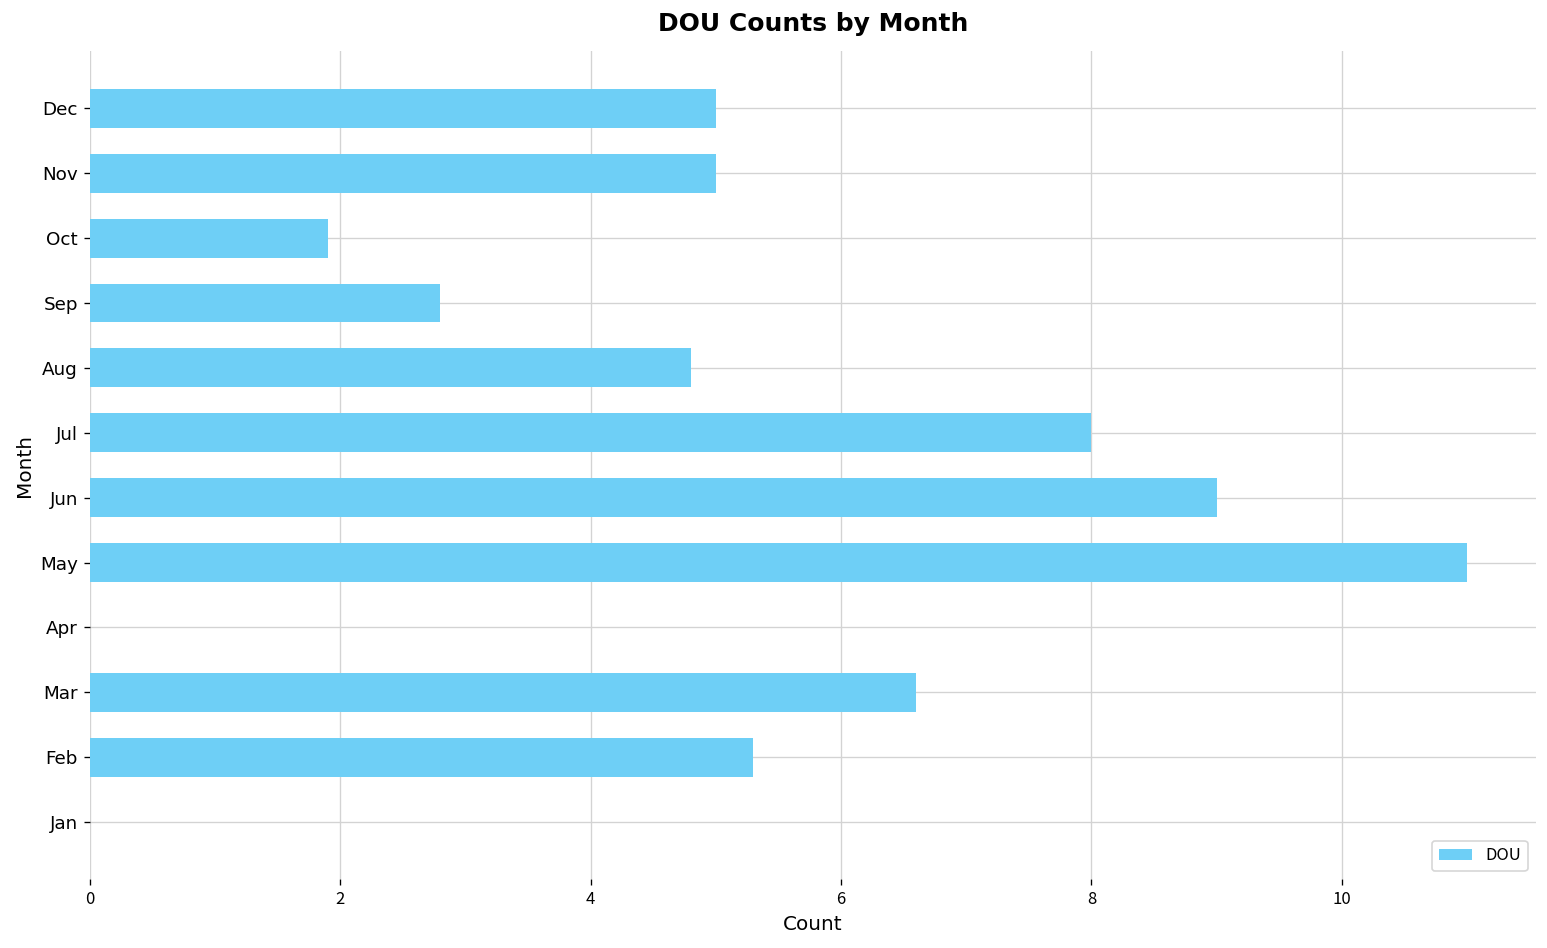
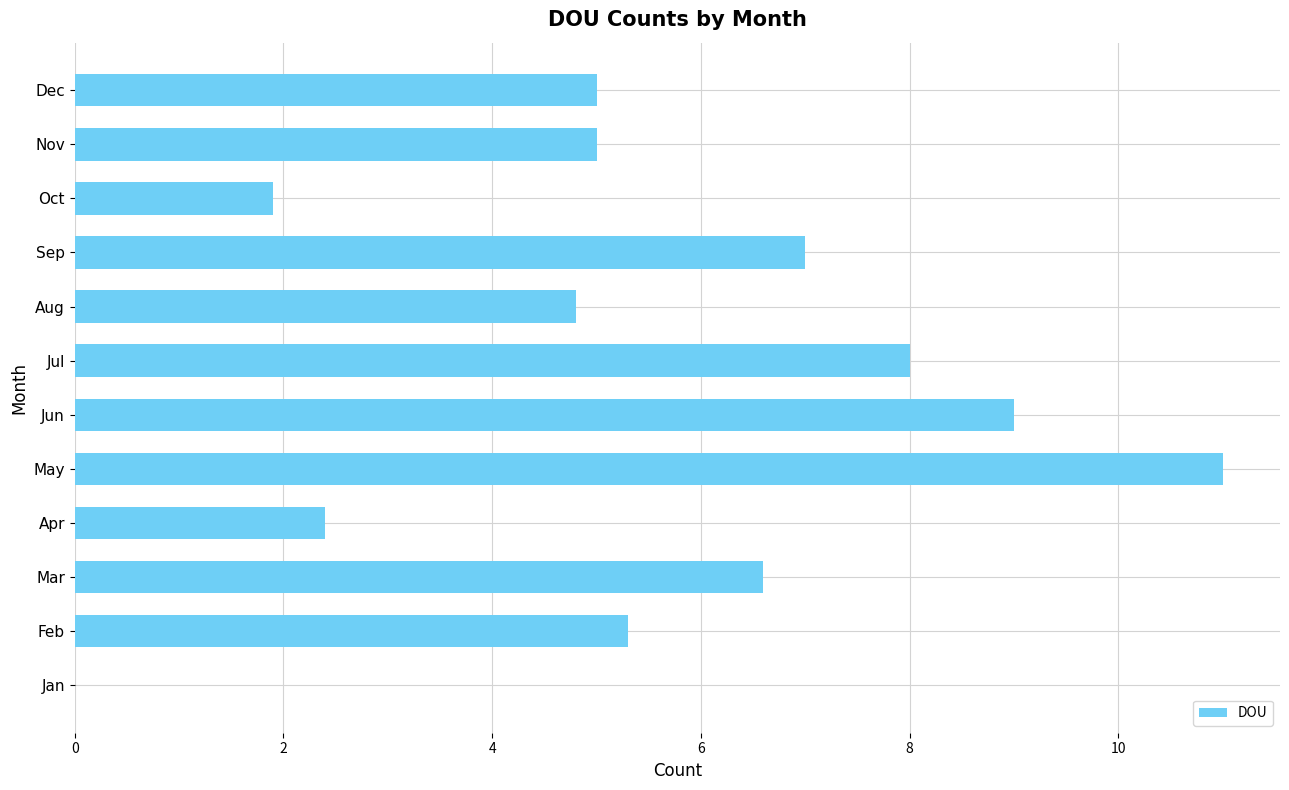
  {
    "Dec": 5.0,
    "Nov": 5.0,
    "Oct": 1.9,
-   "Sep": 2.8,
+   "Sep": 7.0,
    "Aug": 4.8,
    "Jul": 8.0,
    "Jun": 9.0,
    "May": 11.0,
-   "Apr": 0.0,
+   "Apr": 2.4,
    "Mar": 6.6,
    "Feb": 5.3,
    "Jan": 0.0
  }
